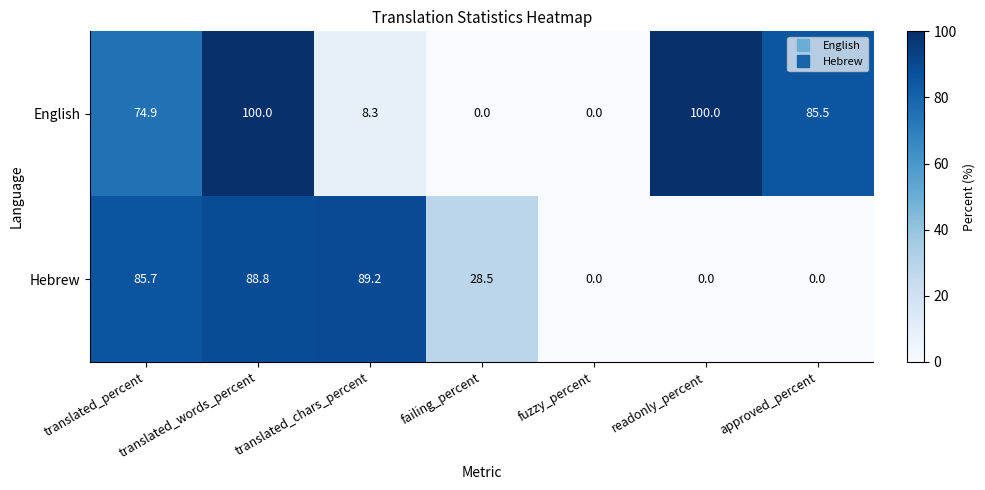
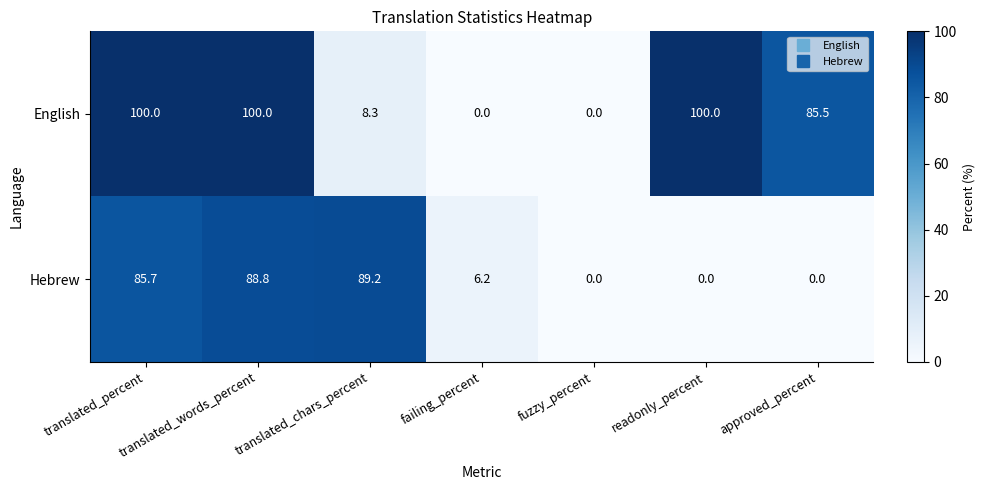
  {
    "English": {
-     "translated_percent": 74.9,
+     "translated_percent": 100.0,
      "translated_words_percent": 100.0,
      "translated_chars_percent": 8.3,
      "failing_percent": 0.0,
      "fuzzy_percent": 0.0,
      "readonly_percent": 100.0,
      "approved_percent": 85.5
    },
    "Hebrew": {
      "translated_percent": 85.7,
      "translated_words_percent": 88.8,
      "translated_chars_percent": 89.2,
-     "failing_percent": 28.5,
+     "failing_percent": 6.2,
      "fuzzy_percent": 0.0,
      "readonly_percent": 0.0,
      "approved_percent": 0.0
    }
  }
